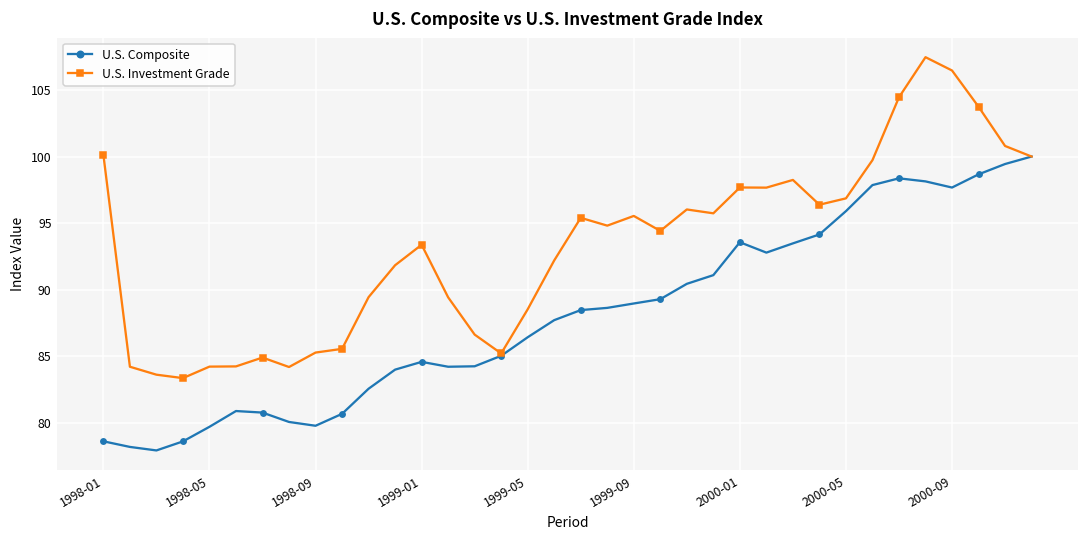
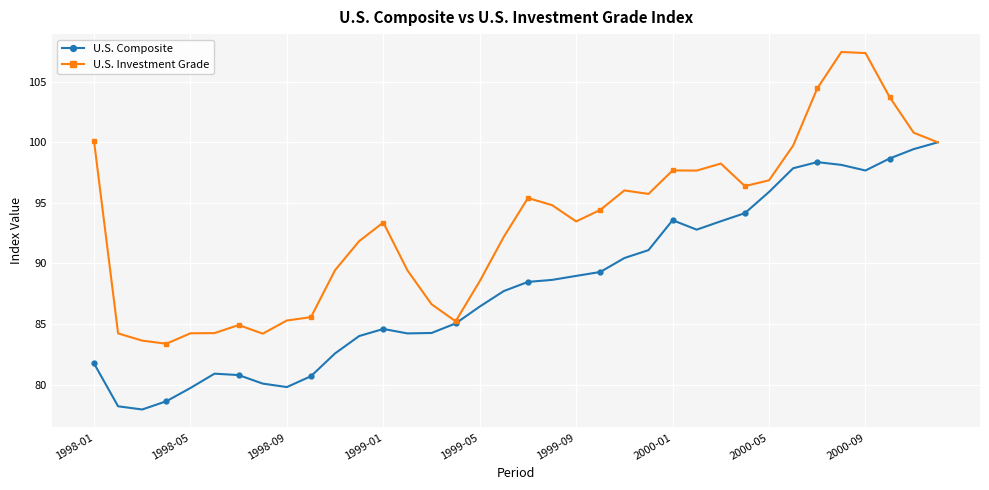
  {
    "U.S. Composite": {
-     "1998-01": 78.6,
+     "1998-01": 81.8,
      "1998-05": 79.7,
      "1998-09": 79.8,
      "1999-01": 84.6,
      "1999-05": 86.4,
      "1999-09": 89.0,
      "2000-01": 93.6,
      "2000-05": 95.9,
      "2000-09": 97.7
    },
    "U.S. Investment Grade": {
      "1998-01": 100.1,
      "1998-05": 84.2,
      "1998-09": 85.3,
      "1999-01": 93.4,
      "1999-05": 88.5,
-     "1999-09": 95.5,
+     "1999-09": 93.5,
      "2000-01": 97.7,
      "2000-05": 96.9,
-     "2000-09": 106.5
+     "2000-09": 107.4
    }
  }
